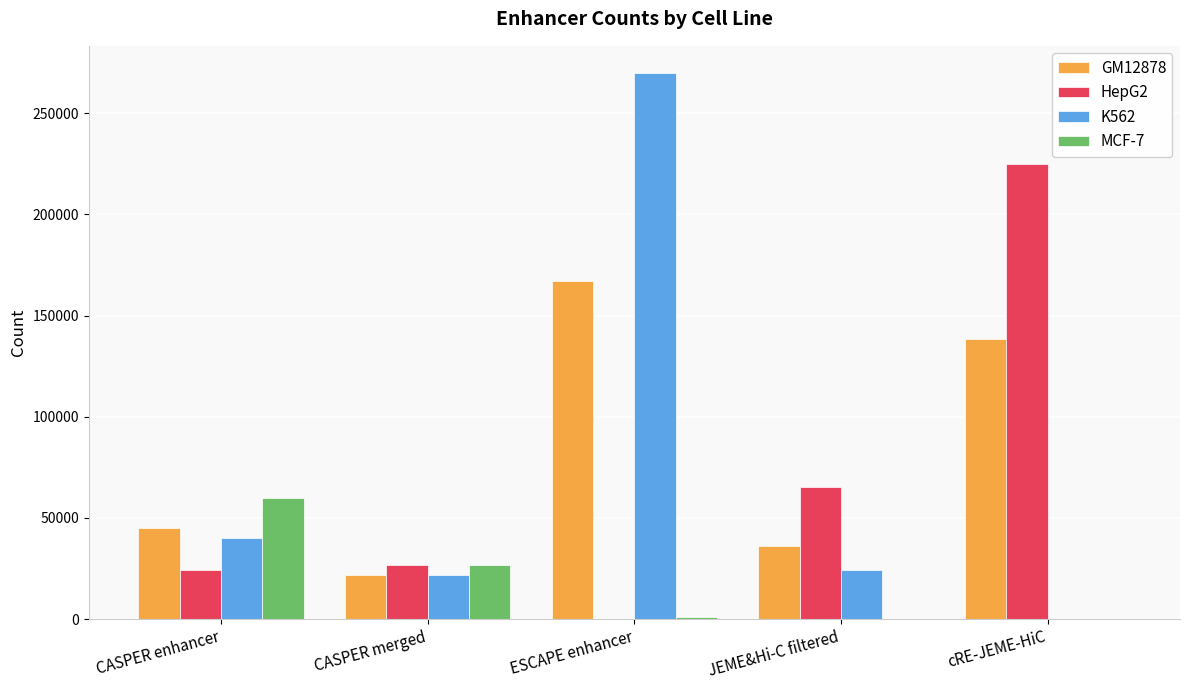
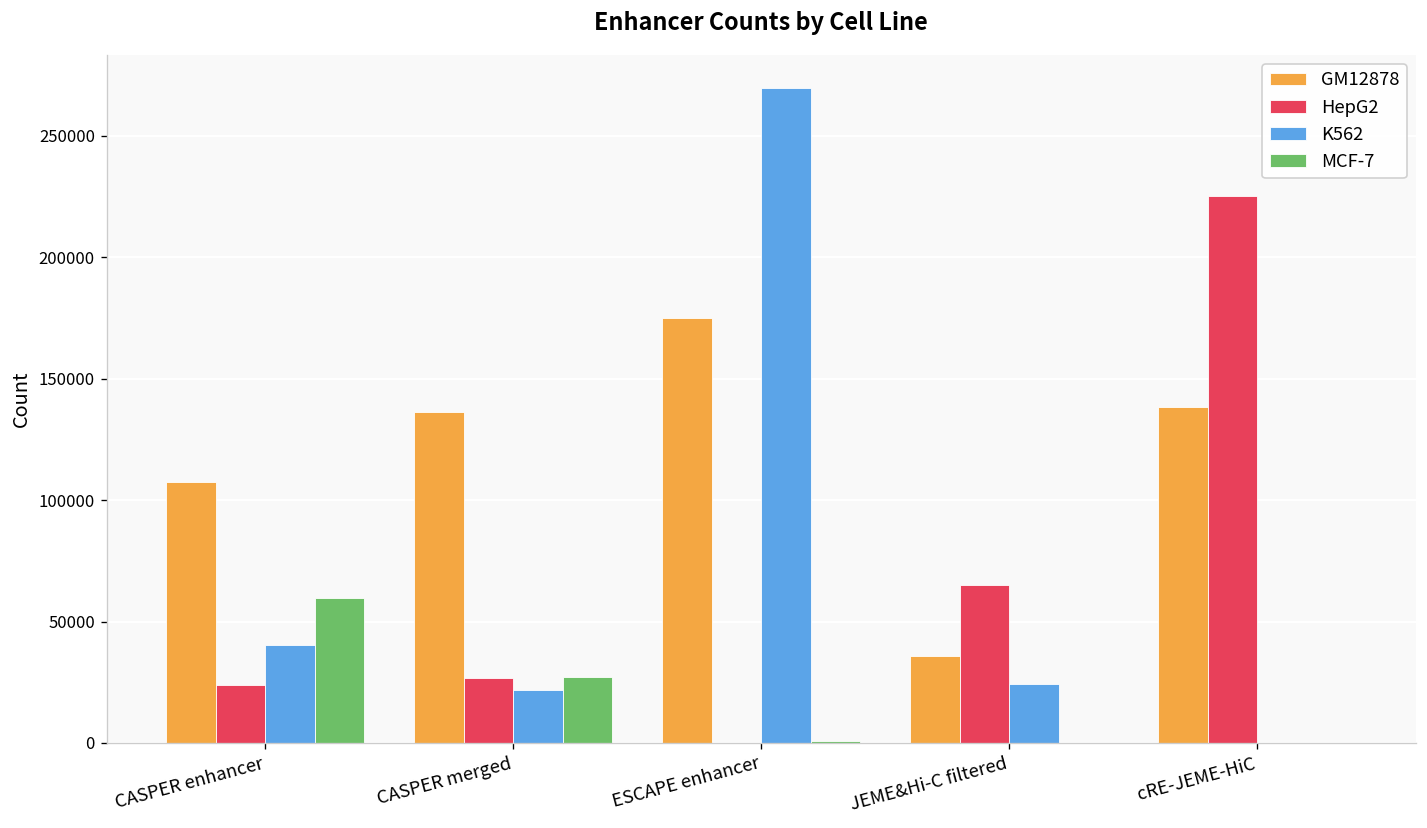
  {
    "GM12878": {
-     "CASPER enhancer": 45000,
-     "CASPER merged": 22000,
-     "ESCAPE enhancer": 167000,
+     "CASPER enhancer": 108000,
+     "CASPER merged": 136000,
+     "ESCAPE enhancer": 175000,
      "JEME&Hi-C filtered": 36000,
      "cRE-JEME-HiC": 139000
    },
    "HepG2": {
      "CASPER enhancer": 24000,
      "CASPER merged": 27000,
      "ESCAPE enhancer": 0,
      "JEME&Hi-C filtered": 65000,
      "cRE-JEME-HiC": 225000
    },
    "K562": {
      "CASPER enhancer": 40000,
      "CASPER merged": 22000,
      "ESCAPE enhancer": 270000,
      "JEME&Hi-C filtered": 24000,
      "cRE-JEME-HiC": 0
    },
    "MCF-7": {
      "CASPER enhancer": 60000,
      "CASPER merged": 27000,
      "JEME&Hi-C filtered": 0,
      "cRE-JEME-HiC": 0
    }
  }
